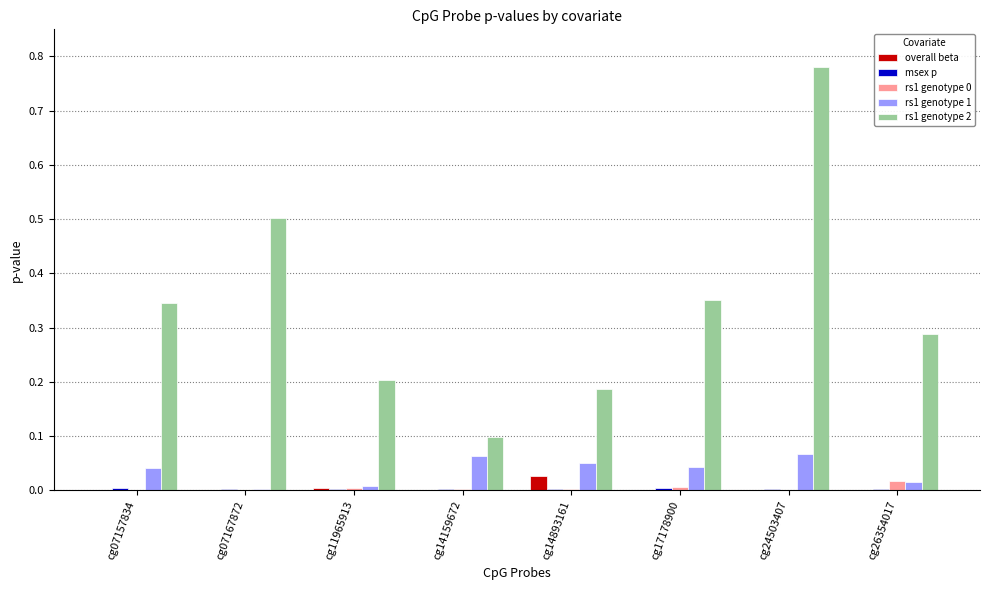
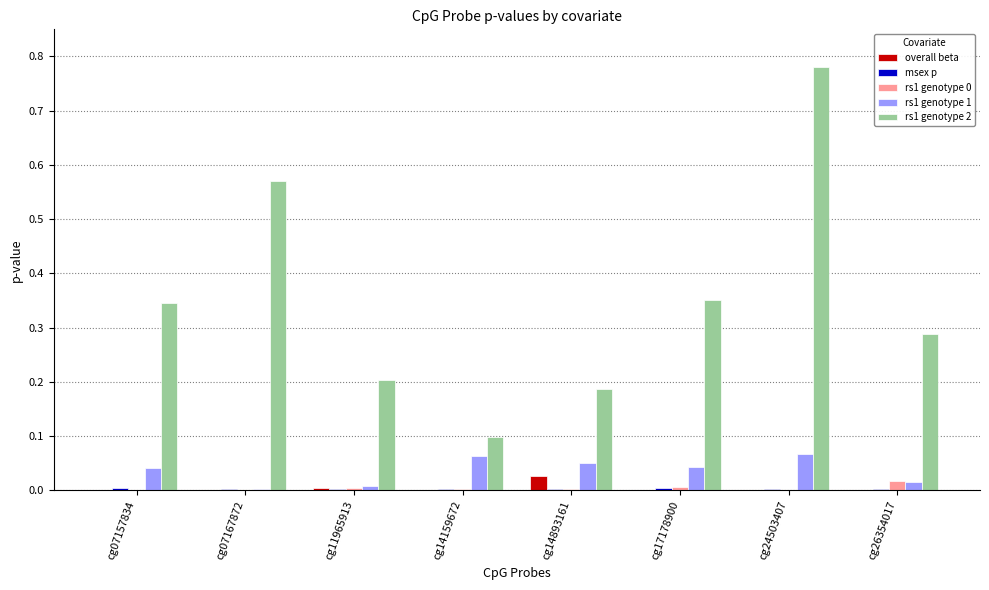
  {
    "overall beta": {
      "cg14893161": 0.03
    },
    "rs1 genotype 0": {
      "cg17178900": 0.01,
      "cg26354017": 0.02
    },
    "rs1 genotype 1": {
      "cg07157834": 0.04,
      "cg11965913": 0.01,
      "cg14159672": 0.06,
      "cg14893161": 0.05,
      "cg17178900": 0.04,
      "cg24503407": 0.07,
      "cg26354017": 0.02
    },
    "rs1 genotype 2": {
      "cg07157834": 0.35,
-     "cg07167872": 0.50,
+     "cg07167872": 0.57,
      "cg11965913": 0.20,
      "cg14159672": 0.10,
      "cg14893161": 0.19,
      "cg17178900": 0.35,
      "cg24503407": 0.78,
      "cg26354017": 0.29
    }
  }
